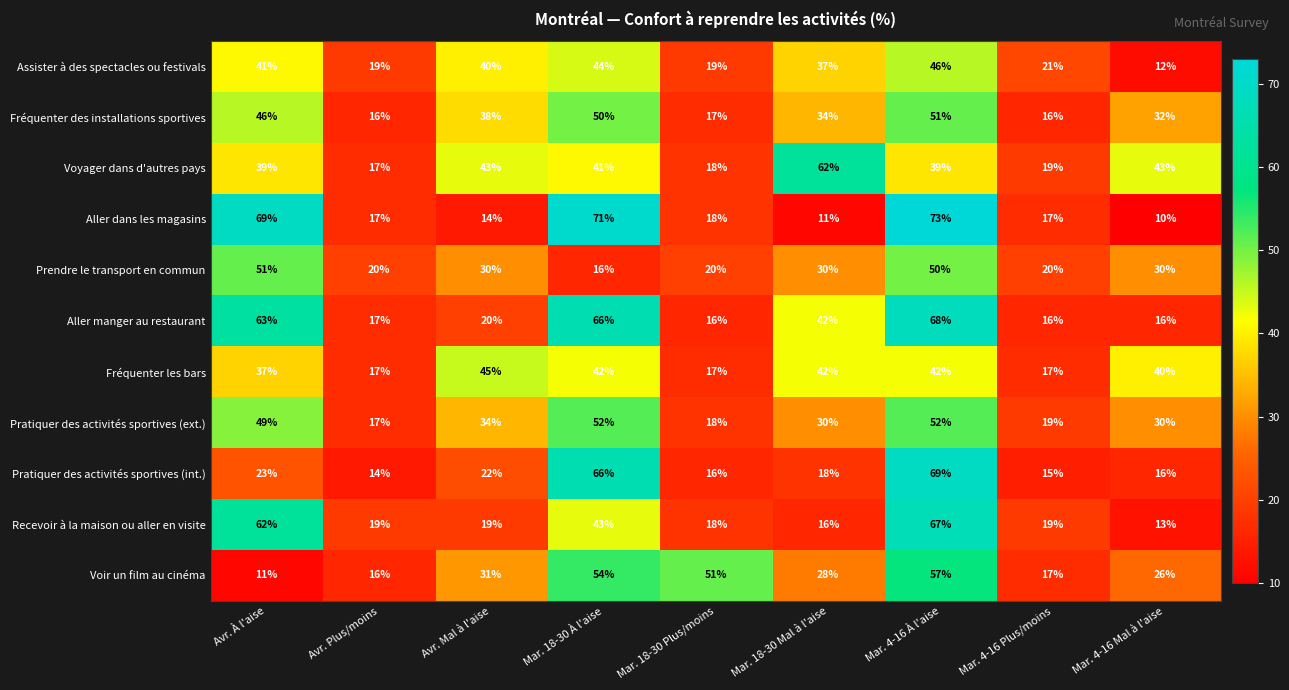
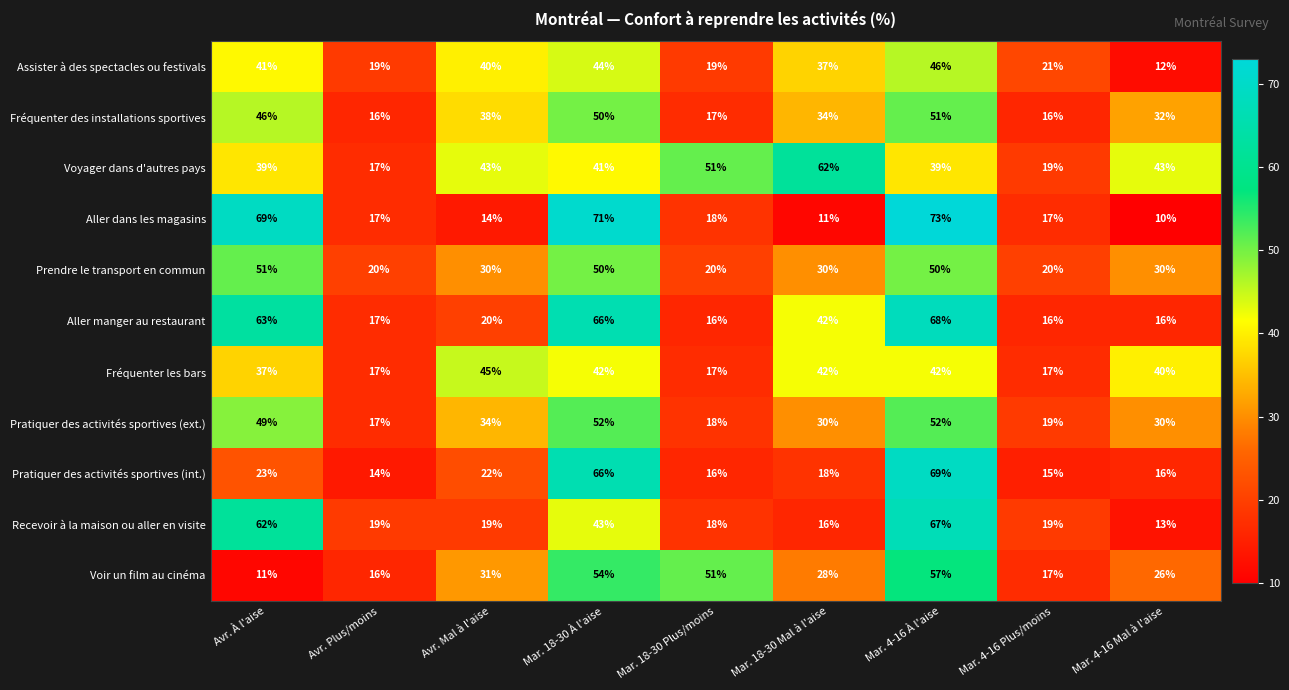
  {
    "Assister à des spectacles ou festivals": {
      "Avr. À l'aise": "41%",
      "Avr. Plus/moins": "19%",
      "Avr. Mal à l'aise": "40%",
      "Mar. 18-30 À l'aise": "44%",
      "Mar. 18-30 Plus/moins": "19%",
      "Mar. 18-30 Mal à l'aise": "37%",
      "Mar. 4-16 À l'aise": "46%",
      "Mar. 4-16 Plus/moins": "21%",
      "Mar. 4-16 Mal à l'aise": "12%"
    },
    "Fréquenter des installations sportives": {
      "Avr. À l'aise": "46%",
      "Avr. Plus/moins": "16%",
      "Avr. Mal à l'aise": "38%",
      "Mar. 18-30 À l'aise": "50%",
      "Mar. 18-30 Plus/moins": "17%",
      "Mar. 18-30 Mal à l'aise": "34%",
      "Mar. 4-16 À l'aise": "51%",
      "Mar. 4-16 Plus/moins": "16%",
      "Mar. 4-16 Mal à l'aise": "32%"
    },
    "Voyager dans d'autres pays": {
      "Avr. À l'aise": "39%",
      "Avr. Plus/moins": "17%",
      "Avr. Mal à l'aise": "43%",
      "Mar. 18-30 À l'aise": "41%",
-     "Mar. 18-30 Plus/moins": "18%",
+     "Mar. 18-30 Plus/moins": "51%",
      "Mar. 18-30 Mal à l'aise": "62%",
      "Mar. 4-16 À l'aise": "39%",
      "Mar. 4-16 Plus/moins": "19%",
      "Mar. 4-16 Mal à l'aise": "43%"
    },
    "Aller dans les magasins": {
      "Avr. À l'aise": "69%",
      "Avr. Plus/moins": "17%",
      "Avr. Mal à l'aise": "14%",
      "Mar. 18-30 À l'aise": "71%",
      "Mar. 18-30 Plus/moins": "18%",
      "Mar. 18-30 Mal à l'aise": "11%",
      "Mar. 4-16 À l'aise": "73%",
      "Mar. 4-16 Plus/moins": "17%",
      "Mar. 4-16 Mal à l'aise": "10%"
    },
    "Prendre le transport en commun": {
      "Avr. À l'aise": "51%",
      "Avr. Plus/moins": "20%",
      "Avr. Mal à l'aise": "30%",
-     "Mar. 18-30 À l'aise": "16%",
+     "Mar. 18-30 À l'aise": "50%",
      "Mar. 18-30 Plus/moins": "20%",
      "Mar. 18-30 Mal à l'aise": "30%",
      "Mar. 4-16 À l'aise": "50%",
      "Mar. 4-16 Plus/moins": "20%",
      "Mar. 4-16 Mal à l'aise": "30%"
    },
    "Aller manger au restaurant": {
      "Avr. À l'aise": "63%",
      "Avr. Plus/moins": "17%",
      "Avr. Mal à l'aise": "20%",
      "Mar. 18-30 À l'aise": "66%",
      "Mar. 18-30 Plus/moins": "16%",
      "Mar. 18-30 Mal à l'aise": "42%",
      "Mar. 4-16 À l'aise": "68%",
      "Mar. 4-16 Plus/moins": "16%",
      "Mar. 4-16 Mal à l'aise": "16%"
    },
    "Fréquenter les bars": {
      "Avr. À l'aise": "37%",
      "Avr. Plus/moins": "17%",
      "Avr. Mal à l'aise": "45%",
      "Mar. 18-30 À l'aise": "42%",
      "Mar. 18-30 Plus/moins": "17%",
      "Mar. 18-30 Mal à l'aise": "42%",
      "Mar. 4-16 À l'aise": "42%",
      "Mar. 4-16 Plus/moins": "17%",
      "Mar. 4-16 Mal à l'aise": "40%"
    },
    "Pratiquer des activités sportives (ext.)": {
      "Avr. À l'aise": "49%",
      "Avr. Plus/moins": "17%",
      "Avr. Mal à l'aise": "34%",
      "Mar. 18-30 À l'aise": "52%",
      "Mar. 18-30 Plus/moins": "18%",
      "Mar. 18-30 Mal à l'aise": "30%",
      "Mar. 4-16 À l'aise": "52%",
      "Mar. 4-16 Plus/moins": "19%",
      "Mar. 4-16 Mal à l'aise": "30%"
    },
    "Pratiquer des activités sportives (int.)": {
      "Avr. À l'aise": "23%",
      "Avr. Plus/moins": "14%",
      "Avr. Mal à l'aise": "22%",
      "Mar. 18-30 À l'aise": "66%",
      "Mar. 18-30 Plus/moins": "16%",
      "Mar. 18-30 Mal à l'aise": "18%",
      "Mar. 4-16 À l'aise": "69%",
      "Mar. 4-16 Plus/moins": "15%",
      "Mar. 4-16 Mal à l'aise": "16%"
    },
    "Recevoir à la maison ou aller en visite": {
      "Avr. À l'aise": "62%",
      "Avr. Plus/moins": "19%",
      "Avr. Mal à l'aise": "19%",
      "Mar. 18-30 À l'aise": "43%",
      "Mar. 18-30 Plus/moins": "18%",
      "Mar. 18-30 Mal à l'aise": "16%",
      "Mar. 4-16 À l'aise": "67%",
      "Mar. 4-16 Plus/moins": "19%",
      "Mar. 4-16 Mal à l'aise": "13%"
    },
    "Voir un film au cinéma": {
      "Avr. À l'aise": "11%",
      "Avr. Plus/moins": "16%",
      "Avr. Mal à l'aise": "31%",
      "Mar. 18-30 À l'aise": "54%",
      "Mar. 18-30 Plus/moins": "51%",
      "Mar. 18-30 Mal à l'aise": "28%",
      "Mar. 4-16 À l'aise": "57%",
      "Mar. 4-16 Plus/moins": "17%",
      "Mar. 4-16 Mal à l'aise": "26%"
    }
  }
